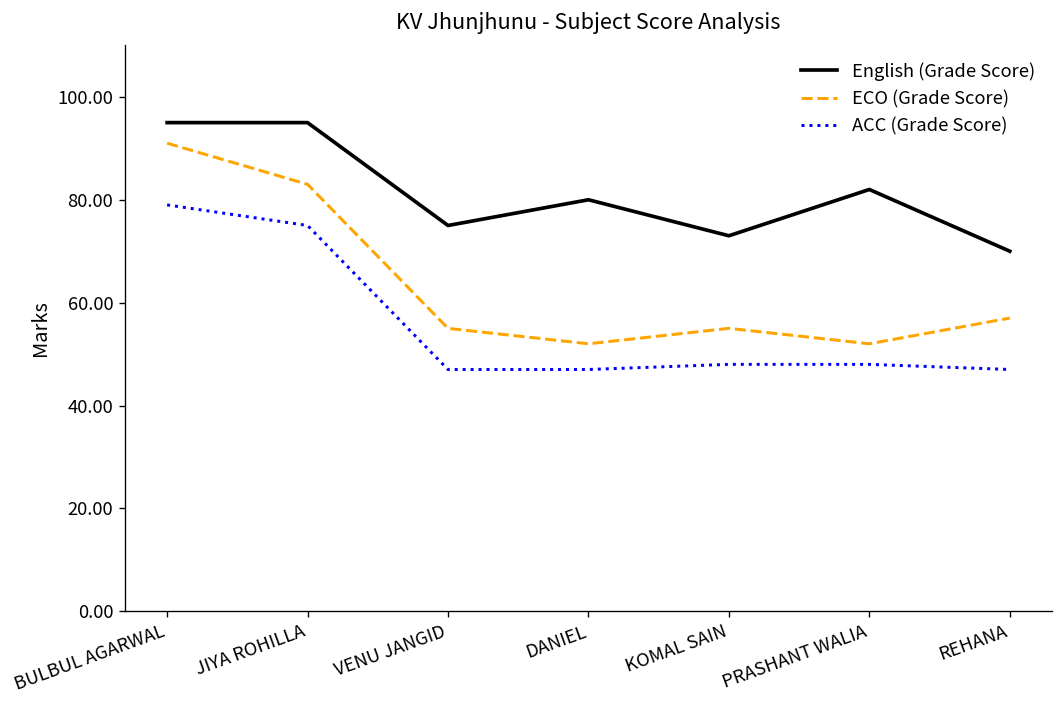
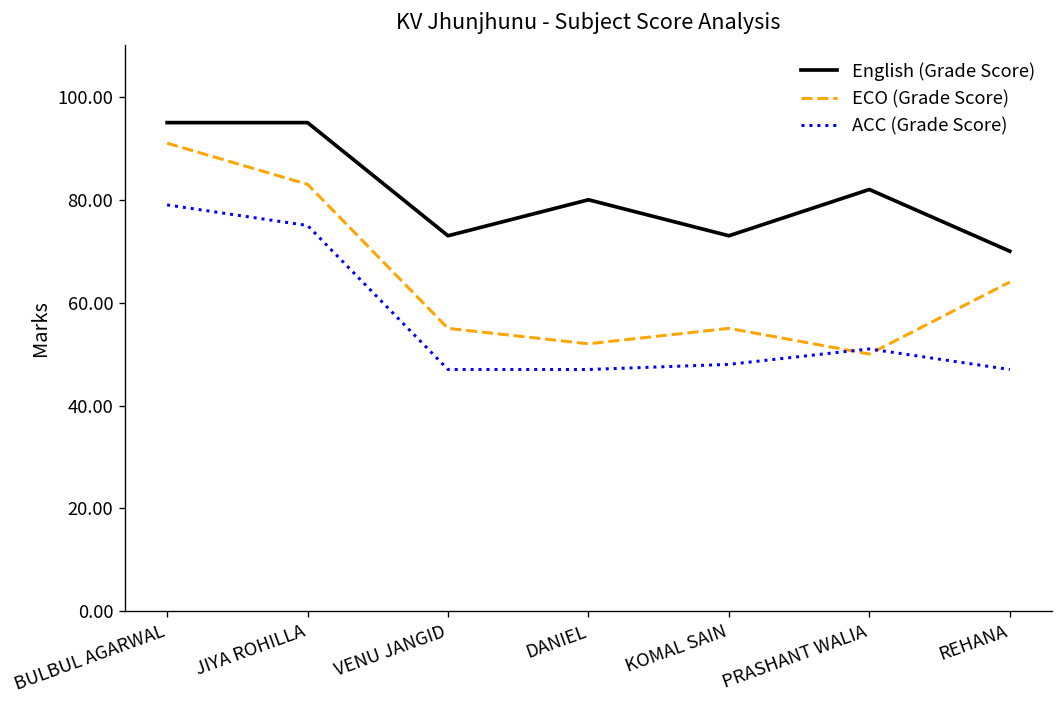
  {
    "English (Grade Score)": {
      "BULBUL AGARWAL": 95,
      "JIYA ROHILLA": 95,
-     "VENU JANGID": 75,
+     "VENU JANGID": 73,
      "DANIEL": 80,
      "KOMAL SAIN": 73,
      "PRASHANT WALIA": 82,
      "REHANA": 70
    },
    "ECO (Grade Score)": {
      "BULBUL AGARWAL": 91,
      "JIYA ROHILLA": 83,
      "VENU JANGID": 55,
      "DANIEL": 52,
      "KOMAL SAIN": 55,
-     "PRASHANT WALIA": 52,
-     "REHANA": 57
+     "PRASHANT WALIA": 50,
+     "REHANA": 64
    },
    "ACC (Grade Score)": {
      "BULBUL AGARWAL": 79,
      "JIYA ROHILLA": 75,
      "VENU JANGID": 47,
      "DANIEL": 47,
      "KOMAL SAIN": 48,
-     "PRASHANT WALIA": 48,
+     "PRASHANT WALIA": 51,
      "REHANA": 47
    }
  }
